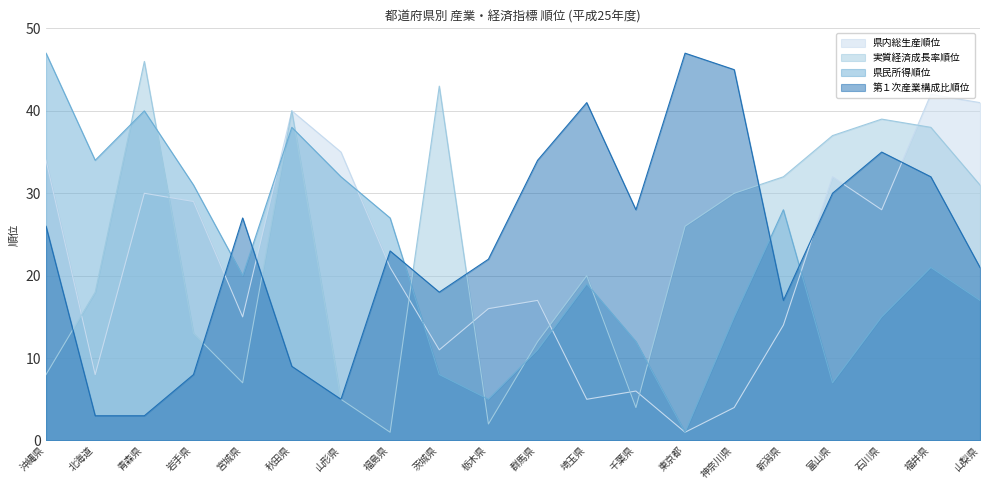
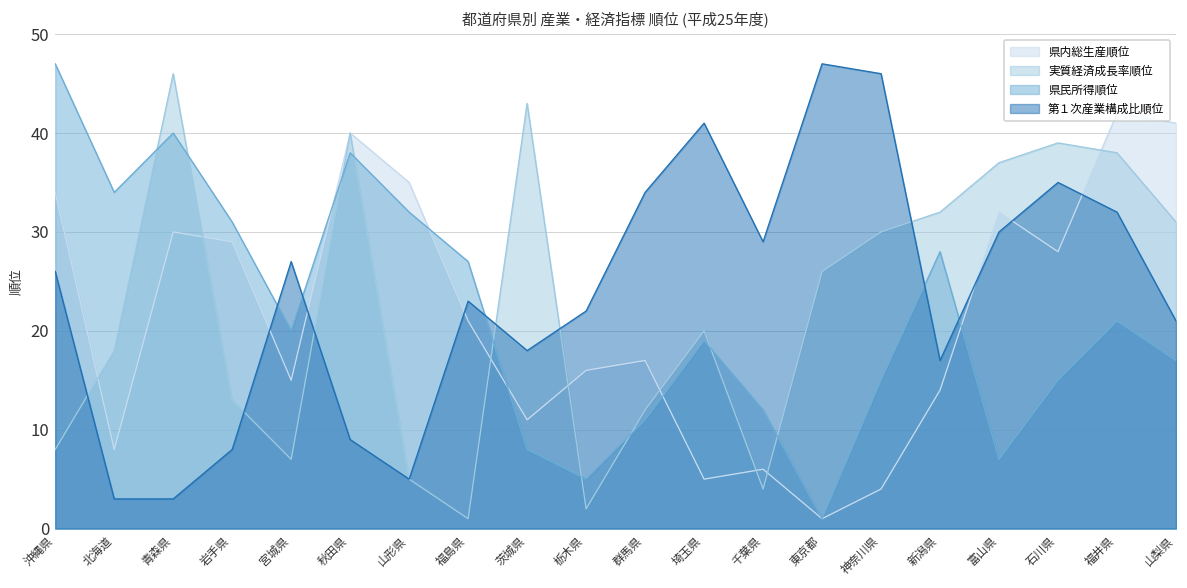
  {
    "第１次産業構成比順位": {
      "沖縄県": 26,
      "北海道": 3,
      "青森県": 3,
      "岩手県": 8,
      "宮城県": 27,
      "秋田県": 9,
      "福島県": 23,
      "茨城県": 18,
      "栃木県": 22,
      "群馬県": 34,
      "埼玉県": 41,
-     "千葉県": 28,
+     "千葉県": 29,
      "東京都": 47,
-     "神奈川県": 45,
+     "神奈川県": 46,
      "新潟県": 17,
      "富山県": 30,
      "石川県": 35,
      "福井県": 32,
      "山梨県": 21
    }
  }
